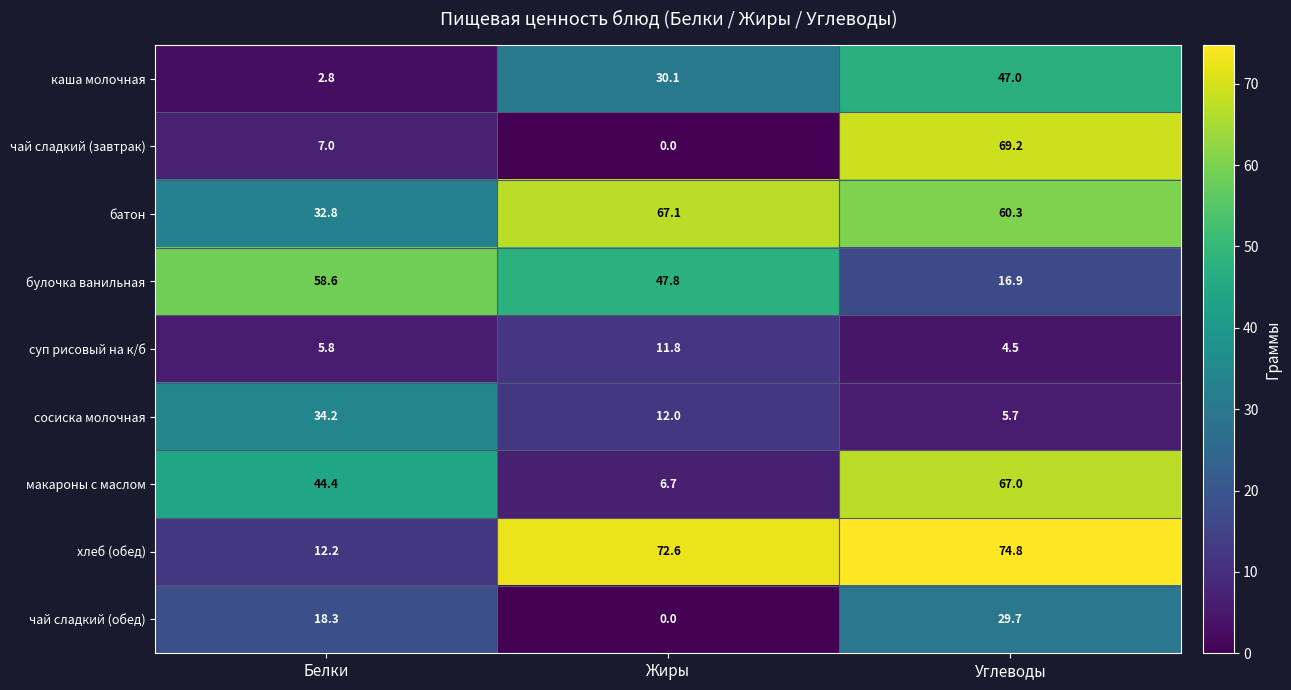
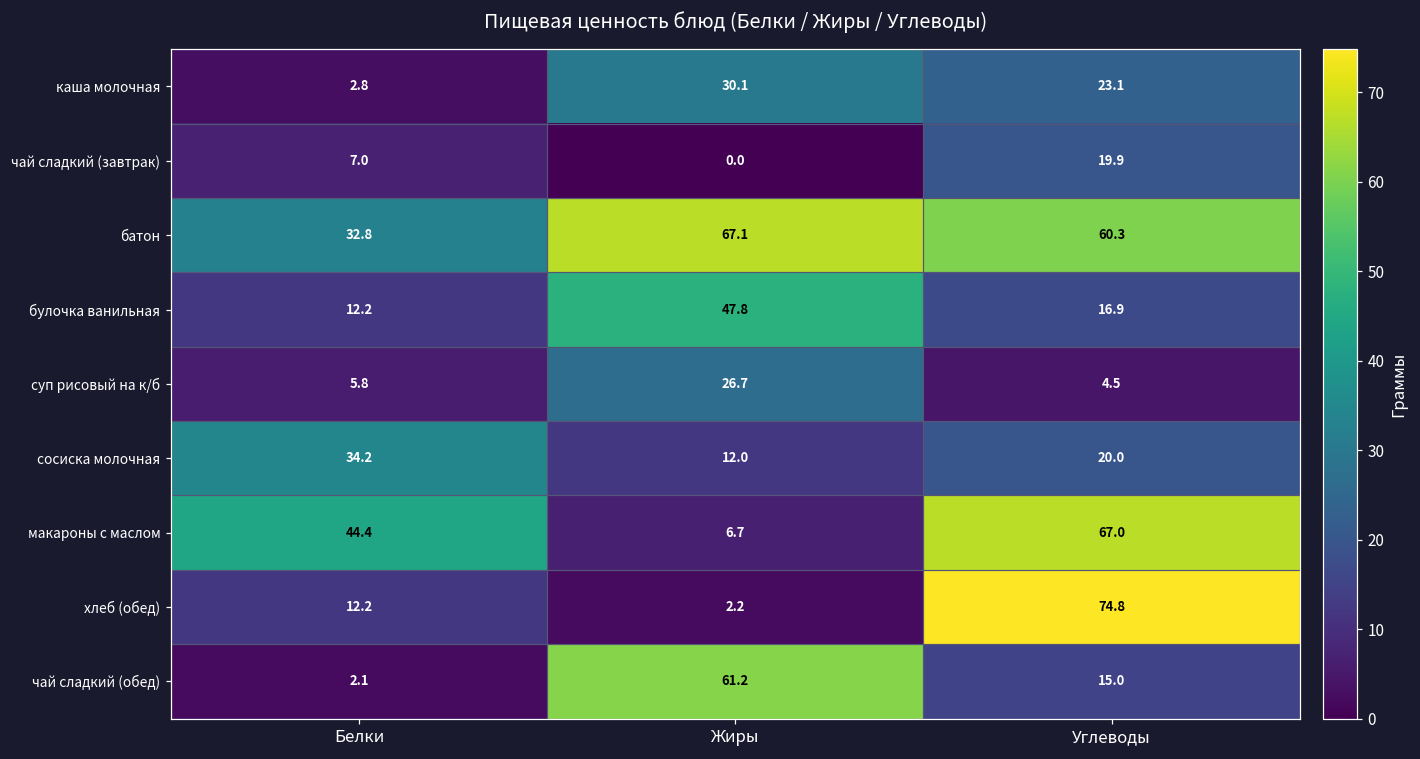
  {
    "каша молочная": {
      "Белки": 2.8,
      "Жиры": 30.1,
-     "Углеводы": 47.0
+     "Углеводы": 23.1
    },
    "чай сладкий (завтрак)": {
      "Белки": 7.0,
      "Жиры": 0.0,
-     "Углеводы": 69.2
+     "Углеводы": 19.9
    },
    "батон": {
      "Белки": 32.8,
      "Жиры": 67.1,
      "Углеводы": 60.3
    },
    "булочка ванильная": {
-     "Белки": 58.6,
+     "Белки": 12.2,
      "Жиры": 47.8,
      "Углеводы": 16.9
    },
    "суп рисовый на к/б": {
      "Белки": 5.8,
-     "Жиры": 11.8,
+     "Жиры": 26.7,
      "Углеводы": 4.5
    },
    "сосиска молочная": {
      "Белки": 34.2,
      "Жиры": 12.0,
-     "Углеводы": 5.7
+     "Углеводы": 20.0
    },
    "макароны с маслом": {
      "Белки": 44.4,
      "Жиры": 6.7,
      "Углеводы": 67.0
    },
    "хлеб (обед)": {
      "Белки": 12.2,
-     "Жиры": 72.6,
+     "Жиры": 2.2,
      "Углеводы": 74.8
    },
    "чай сладкий (обед)": {
-     "Белки": 18.3,
-     "Жиры": 0.0,
-     "Углеводы": 29.7
+     "Белки": 2.1,
+     "Жиры": 61.2,
+     "Углеводы": 15.0
    }
  }
